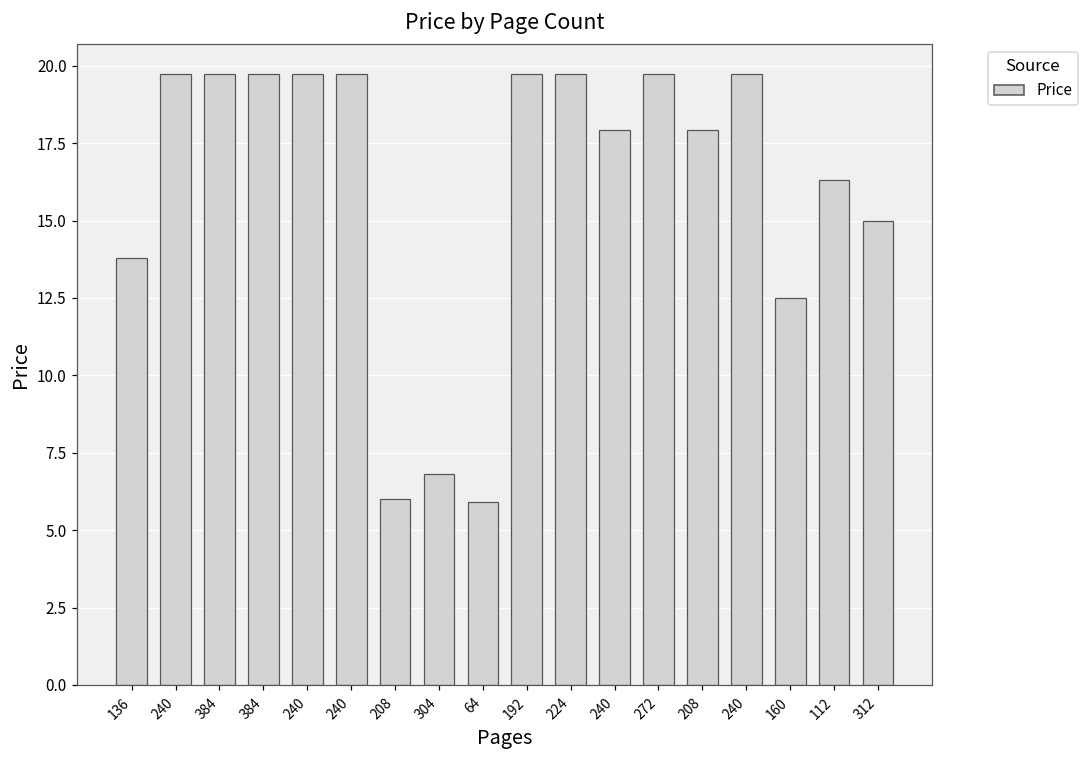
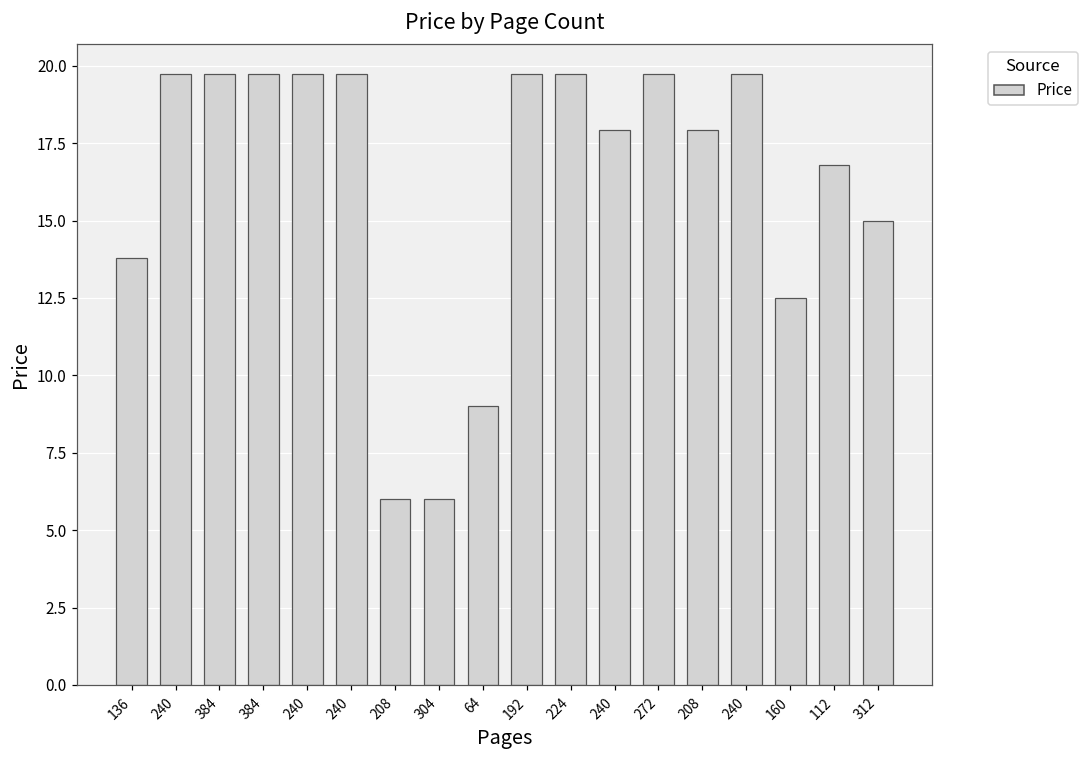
  {
    "136": 13.8,
-   "304": 6.8,
-   "64": 5.9,
+   "304": 6.0,
+   "64": 9.0,
    "192": 19.7,
    "224": 19.7,
    "272": 19.7,
    "160": 12.5,
-   "112": 16.3,
+   "112": 16.8,
    "312": 15.0
  }
